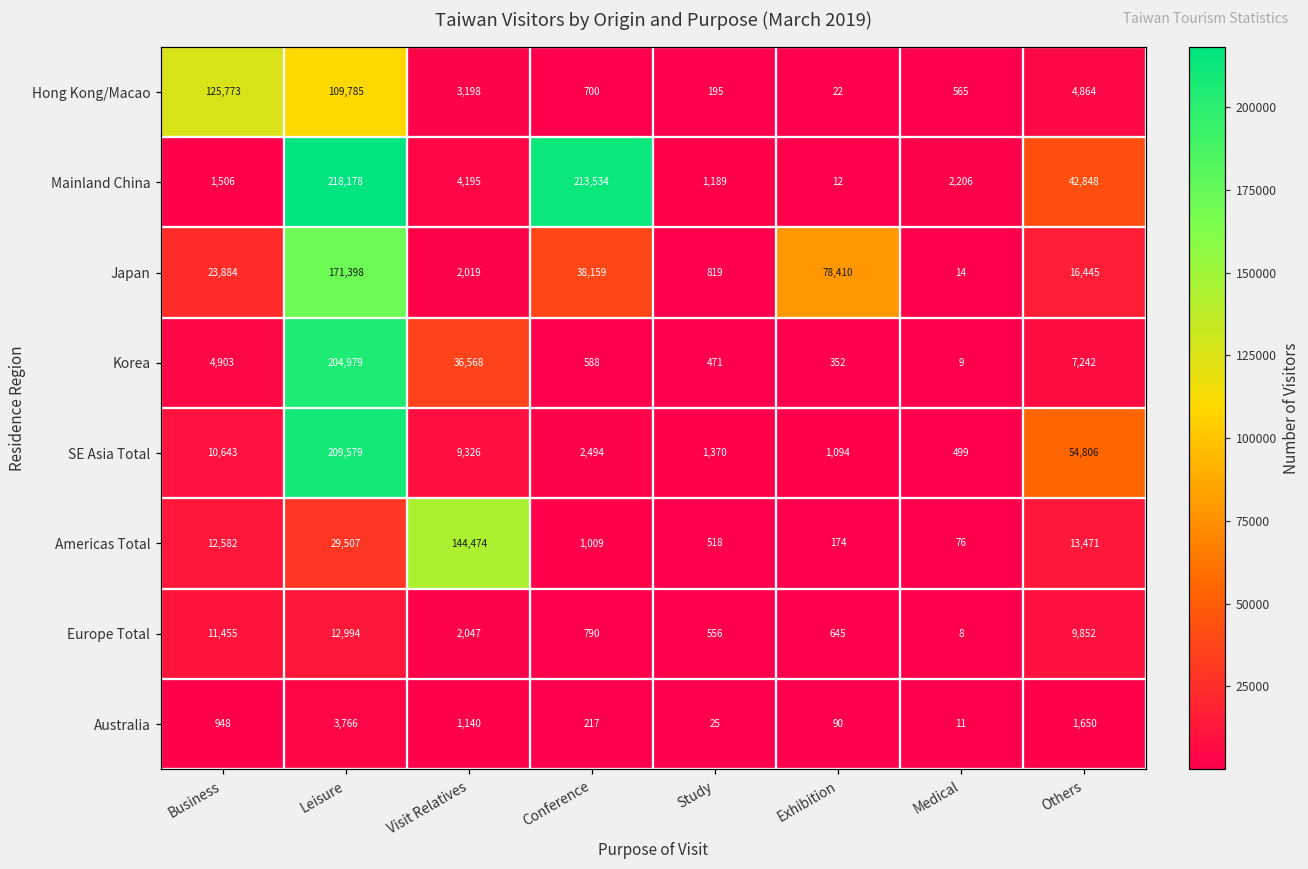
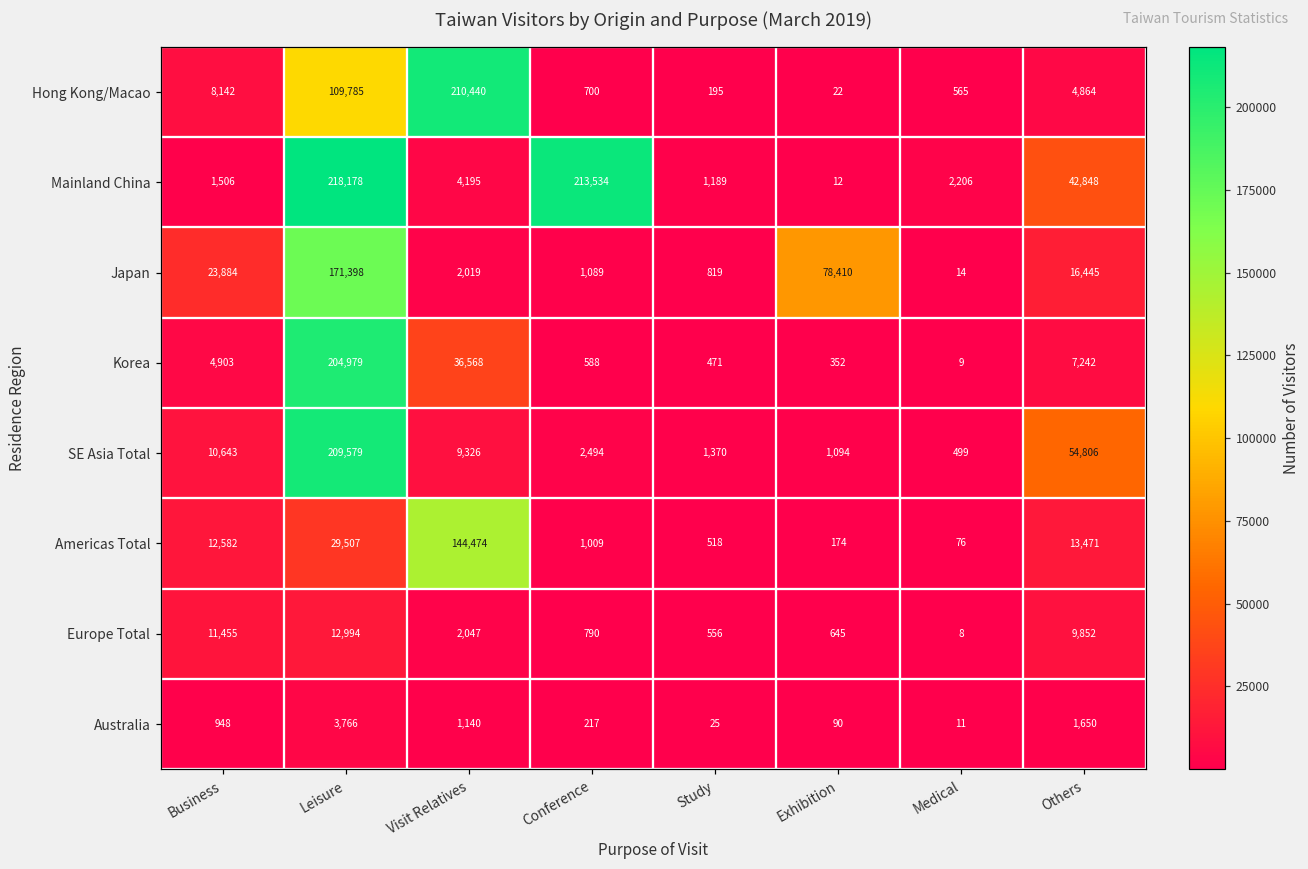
  {
    "Hong Kong/Macao": {
-     "Business": "125,773",
+     "Business": "8,142",
      "Leisure": "109,785",
-     "Visit Relatives": "3,198",
+     "Visit Relatives": "210,440",
      "Conference": "700",
      "Study": "195",
      "Exhibition": "22",
      "Medical": "565",
      "Others": "4,864"
    },
    "Mainland China": {
      "Business": "1,506",
      "Leisure": "218,178",
      "Visit Relatives": "4,195",
      "Conference": "213,534",
      "Study": "1,189",
      "Exhibition": "12",
      "Medical": "2,206",
      "Others": "42,848"
    },
    "Japan": {
      "Business": "23,884",
      "Leisure": "171,398",
      "Visit Relatives": "2,019",
-     "Conference": "38,159",
+     "Conference": "1,089",
      "Study": "819",
      "Exhibition": "78,410",
      "Medical": "14",
      "Others": "16,445"
    },
    "Korea": {
      "Business": "4,903",
      "Leisure": "204,979",
      "Visit Relatives": "36,568",
      "Conference": "588",
      "Study": "471",
      "Exhibition": "352",
      "Medical": "9",
      "Others": "7,242"
    },
    "SE Asia Total": {
      "Business": "10,643",
      "Leisure": "209,579",
      "Visit Relatives": "9,326",
      "Conference": "2,494",
      "Study": "1,370",
      "Exhibition": "1,094",
      "Medical": "499",
      "Others": "54,806"
    },
    "Americas Total": {
      "Business": "12,582",
      "Leisure": "29,507",
      "Visit Relatives": "144,474",
      "Conference": "1,009",
      "Study": "518",
      "Exhibition": "174",
      "Medical": "76",
      "Others": "13,471"
    },
    "Europe Total": {
      "Business": "11,455",
      "Leisure": "12,994",
      "Visit Relatives": "2,047",
      "Conference": "790",
      "Study": "556",
      "Exhibition": "645",
      "Medical": "8",
      "Others": "9,852"
    },
    "Australia": {
      "Business": "948",
      "Leisure": "3,766",
      "Visit Relatives": "1,140",
      "Conference": "217",
      "Study": "25",
      "Exhibition": "90",
      "Medical": "11",
      "Others": "1,650"
    }
  }
